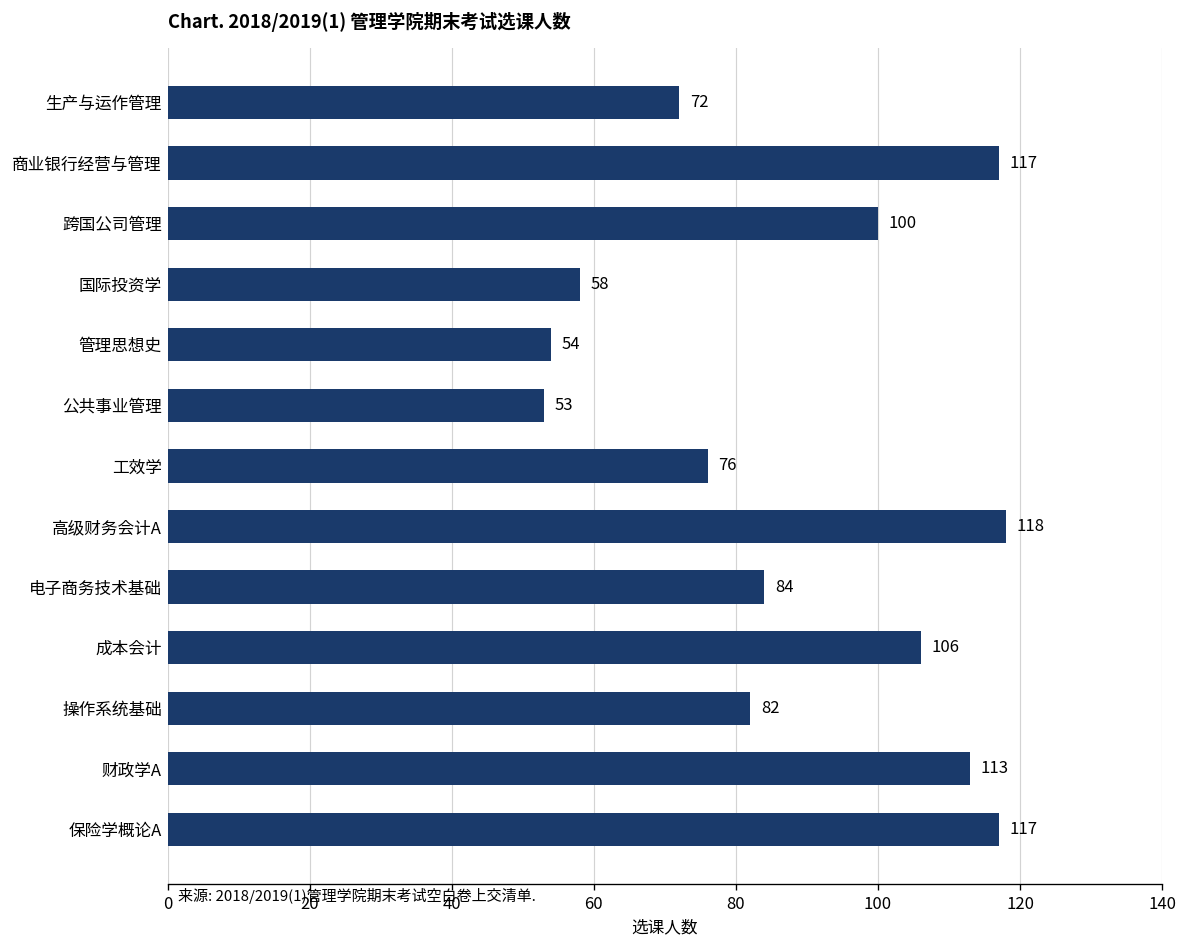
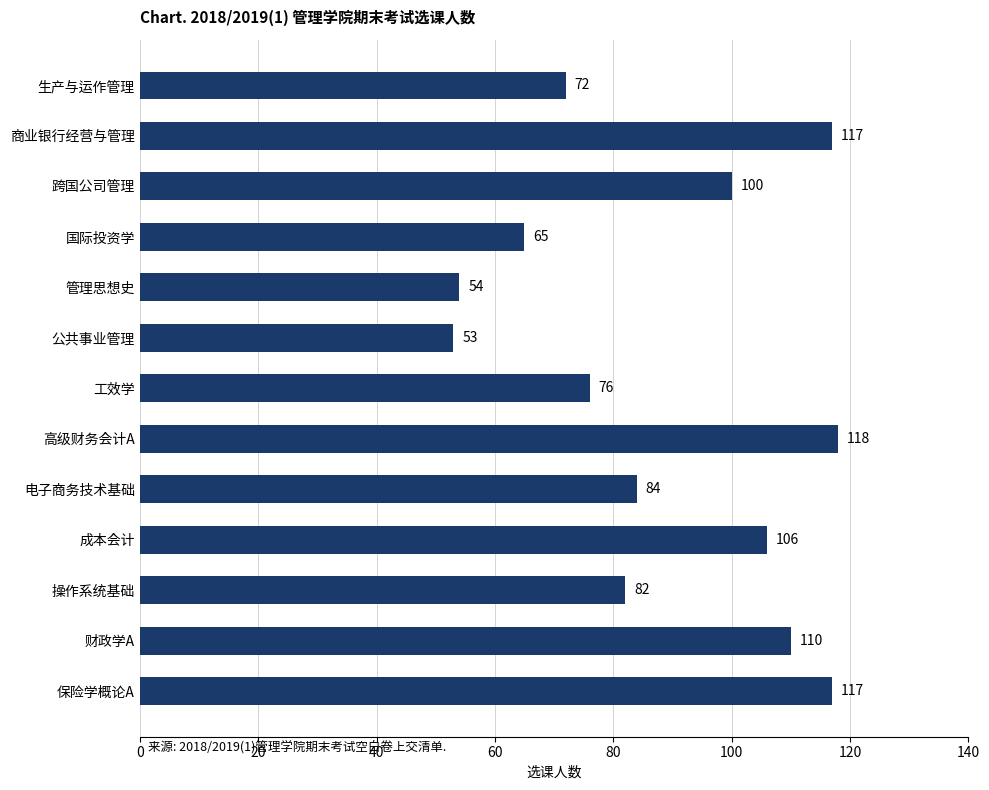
  {
    "生产与运作管理": 72,
    "商业银行经营与管理": 117,
    "跨国公司管理": 100,
-   "国际投资学": 58,
+   "国际投资学": 65,
    "管理思想史": 54,
    "公共事业管理": 53,
    "工效学": 76,
    "高级财务会计A": 118,
    "电子商务技术基础": 84,
    "成本会计": 106,
    "操作系统基础": 82,
-   "财政学A": 113,
+   "财政学A": 110,
    "保险学概论A": 117
  }
